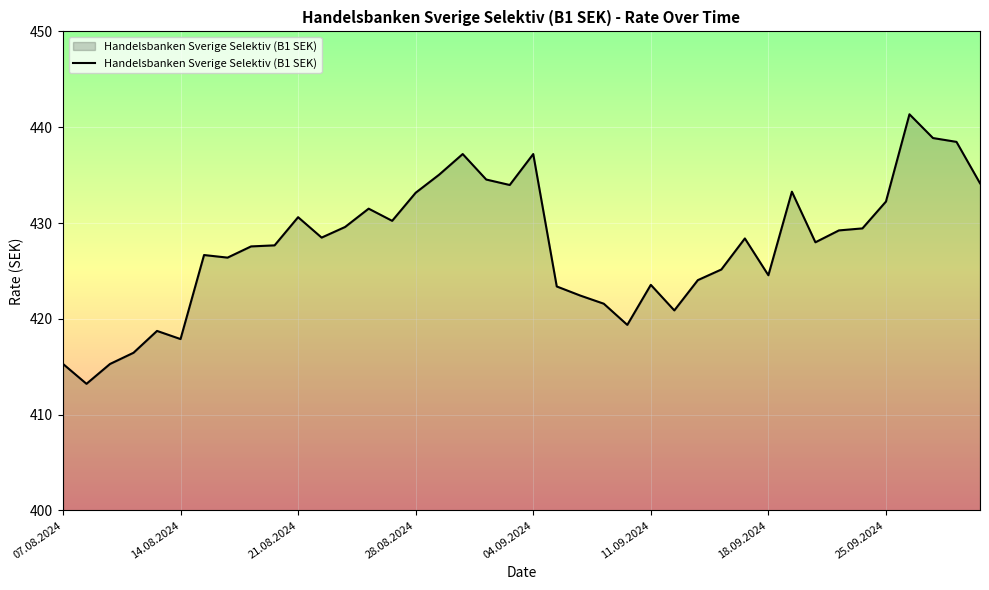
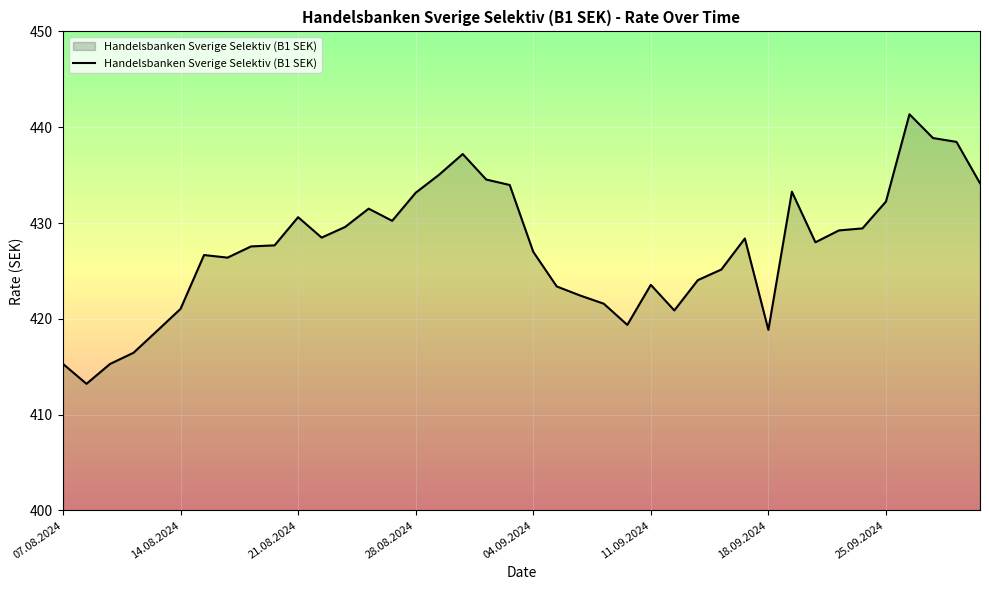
  {
    "07.08.2024": 415,
-   "14.08.2024": 418,
+   "14.08.2024": 421,
    "21.08.2024": 431,
    "28.08.2024": 433,
-   "04.09.2024": 437,
+   "04.09.2024": 427,
    "11.09.2024": 424,
-   "18.09.2024": 425,
+   "18.09.2024": 419,
    "25.09.2024": 432
  }
